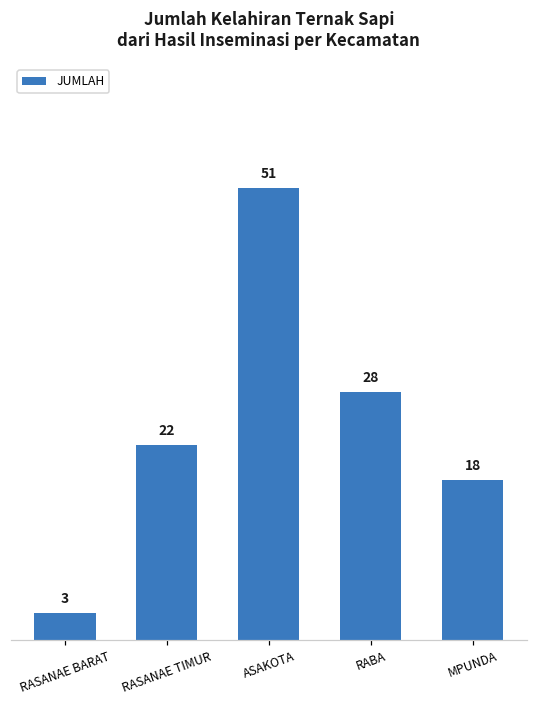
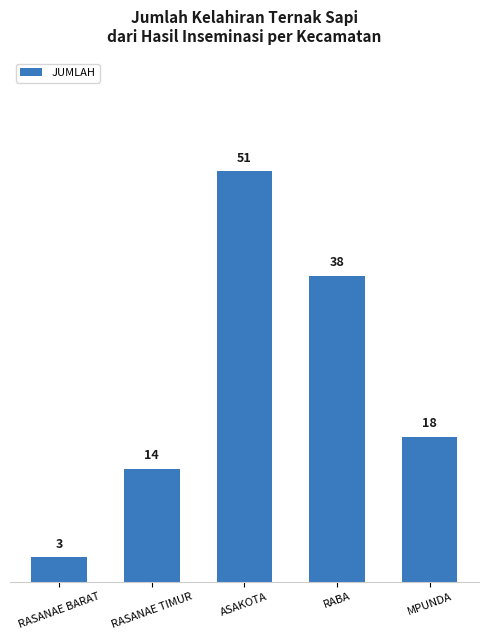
  {
    "RASANAE BARAT": 3,
-   "RASANAE TIMUR": 22,
+   "RASANAE TIMUR": 14,
    "ASAKOTA": 51,
-   "RABA": 28,
+   "RABA": 38,
    "MPUNDA": 18
  }
